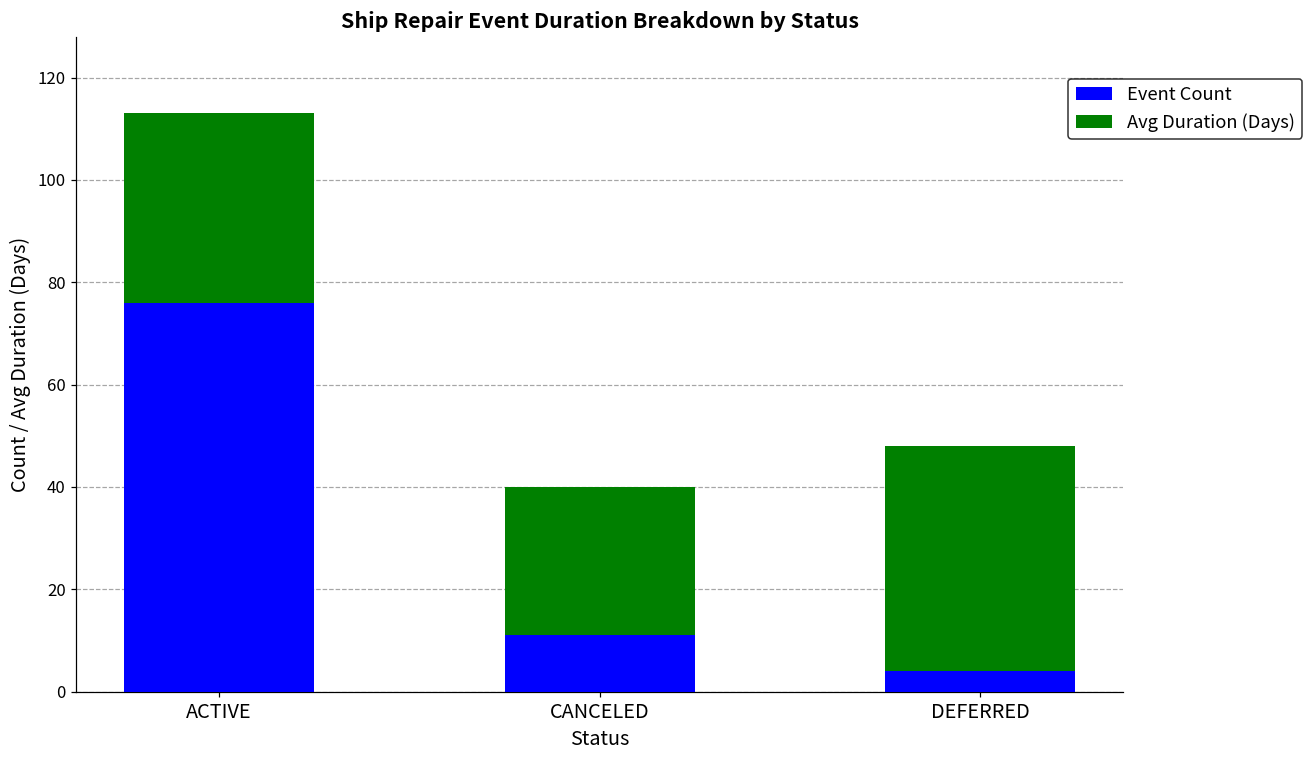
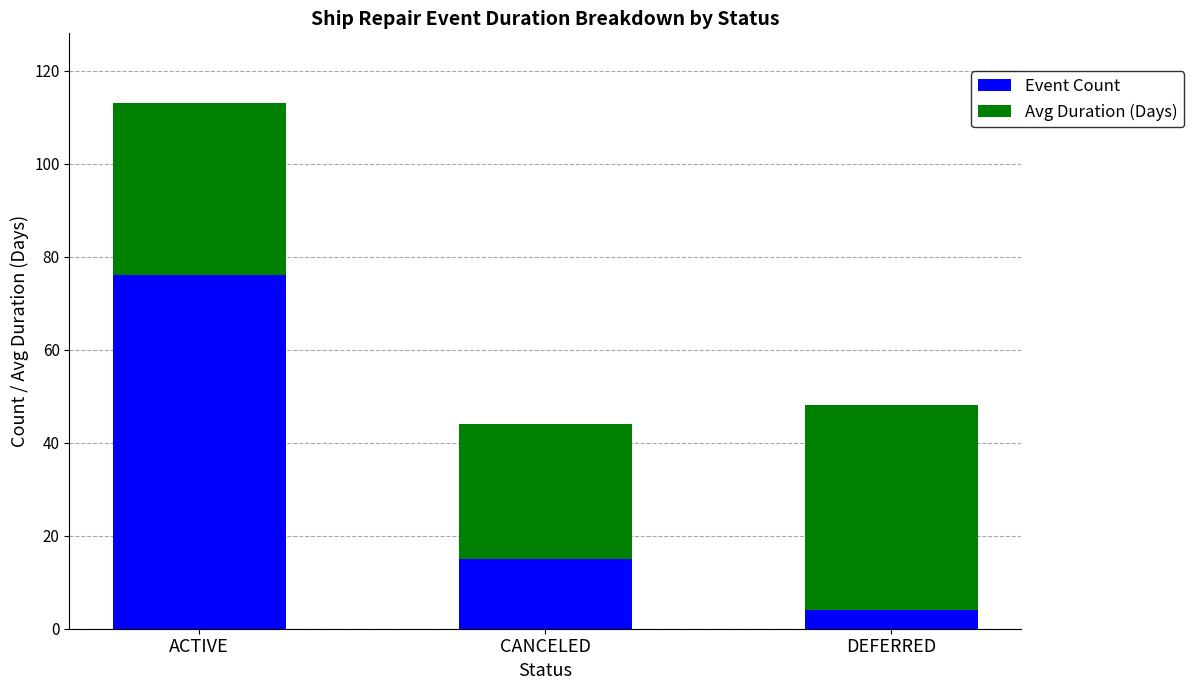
  {
    "Event Count": {
      "ACTIVE": 76,
-     "CANCELED": 11,
+     "CANCELED": 15,
      "DEFERRED": 4
    },
    "Avg Duration (Days)": {
      "ACTIVE": 37,
      "CANCELED": 29,
      "DEFERRED": 44
    }
  }
